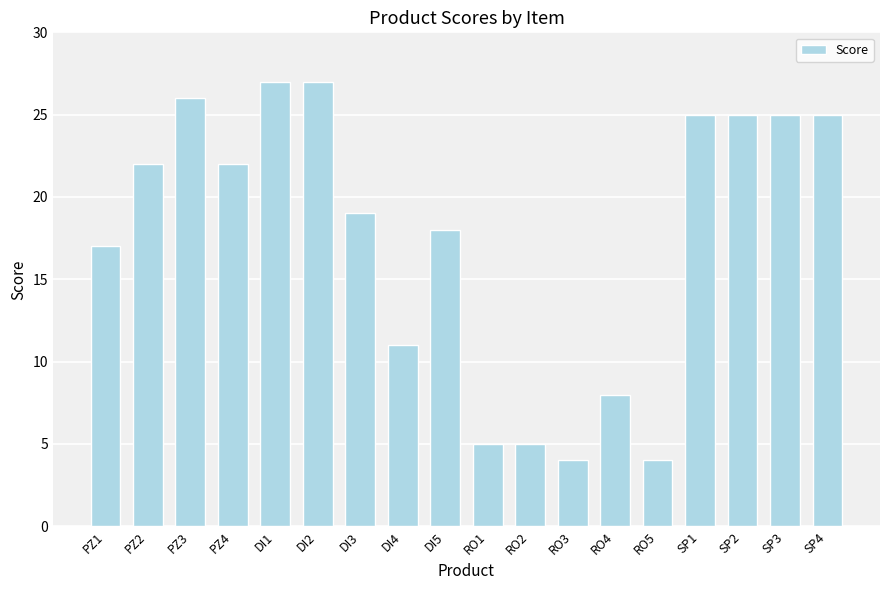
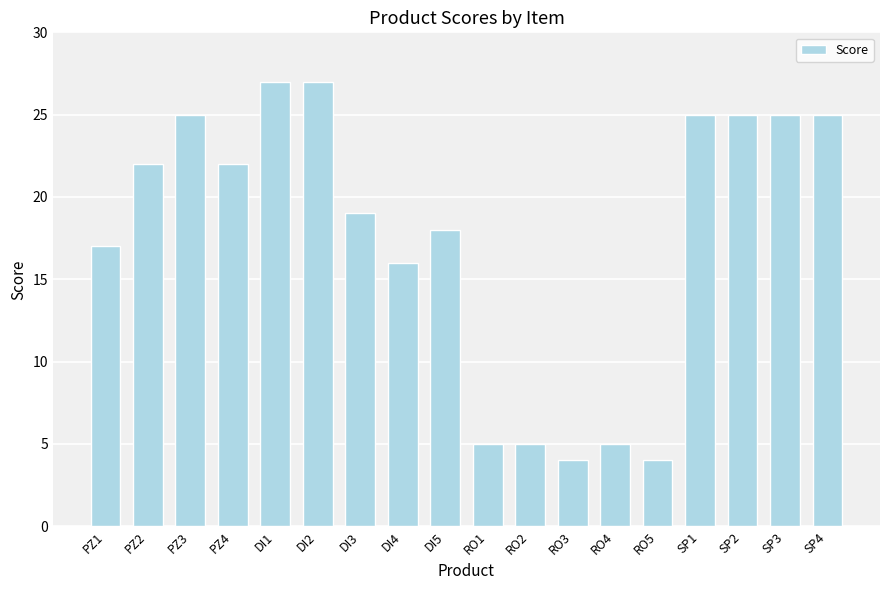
  {
    "PZ1": 17,
    "PZ2": 22,
-   "PZ3": 26,
+   "PZ3": 25,
    "PZ4": 22,
    "DI1": 27,
    "DI2": 27,
    "DI3": 19,
-   "DI4": 11,
+   "DI4": 16,
    "DI5": 18,
    "RO1": 5,
    "RO2": 5,
    "RO3": 4,
-   "RO4": 8,
+   "RO4": 5,
    "RO5": 4,
    "SP1": 25,
    "SP2": 25,
    "SP3": 25,
    "SP4": 25
  }
